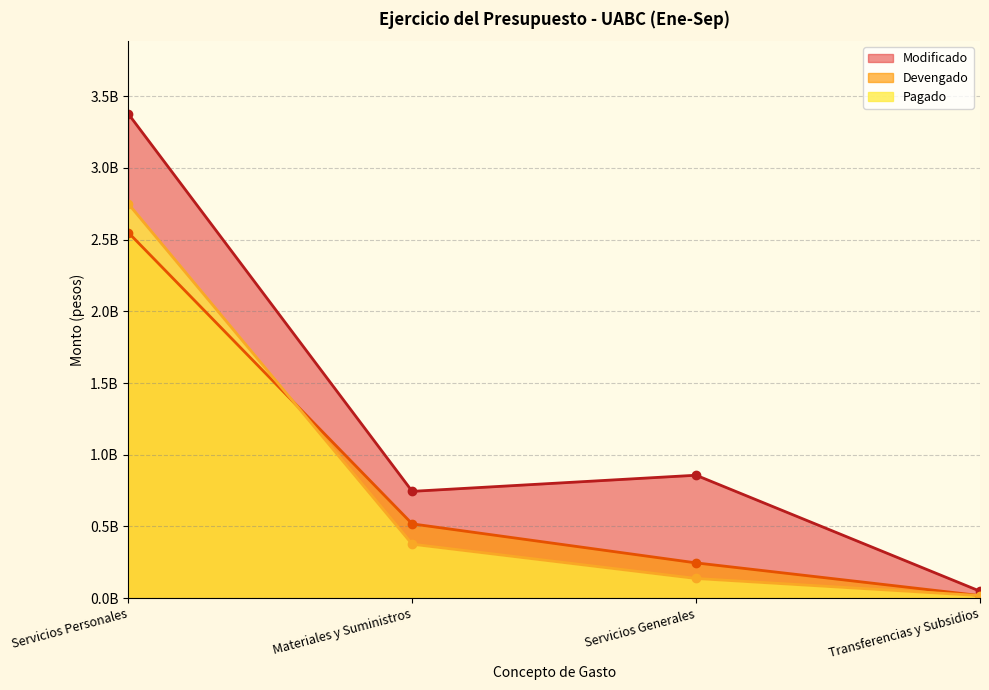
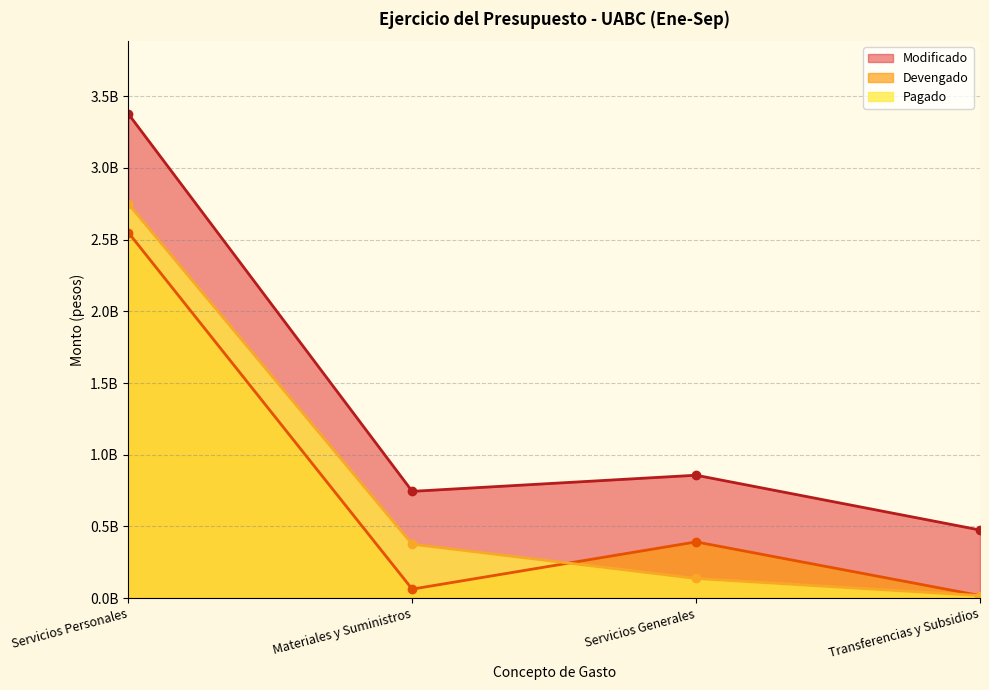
  {
    "Modificado": {
      "Servicios Personales": 3380000000,
      "Materiales y Suministros": 740000000,
      "Servicios Generales": 860000000,
-     "Transferencias y Subsidios": 50000000
+     "Transferencias y Subsidios": 480000000
    },
    "Devengado": {
      "Servicios Personales": 2550000000,
-     "Materiales y Suministros": 520000000,
-     "Servicios Generales": 250000000
+     "Materiales y Suministros": 60000000,
+     "Servicios Generales": 390000000
    },
    "Pagado": {
      "Servicios Personales": 2750000000,
      "Materiales y Suministros": 380000000,
      "Servicios Generales": 140000000
    }
  }
